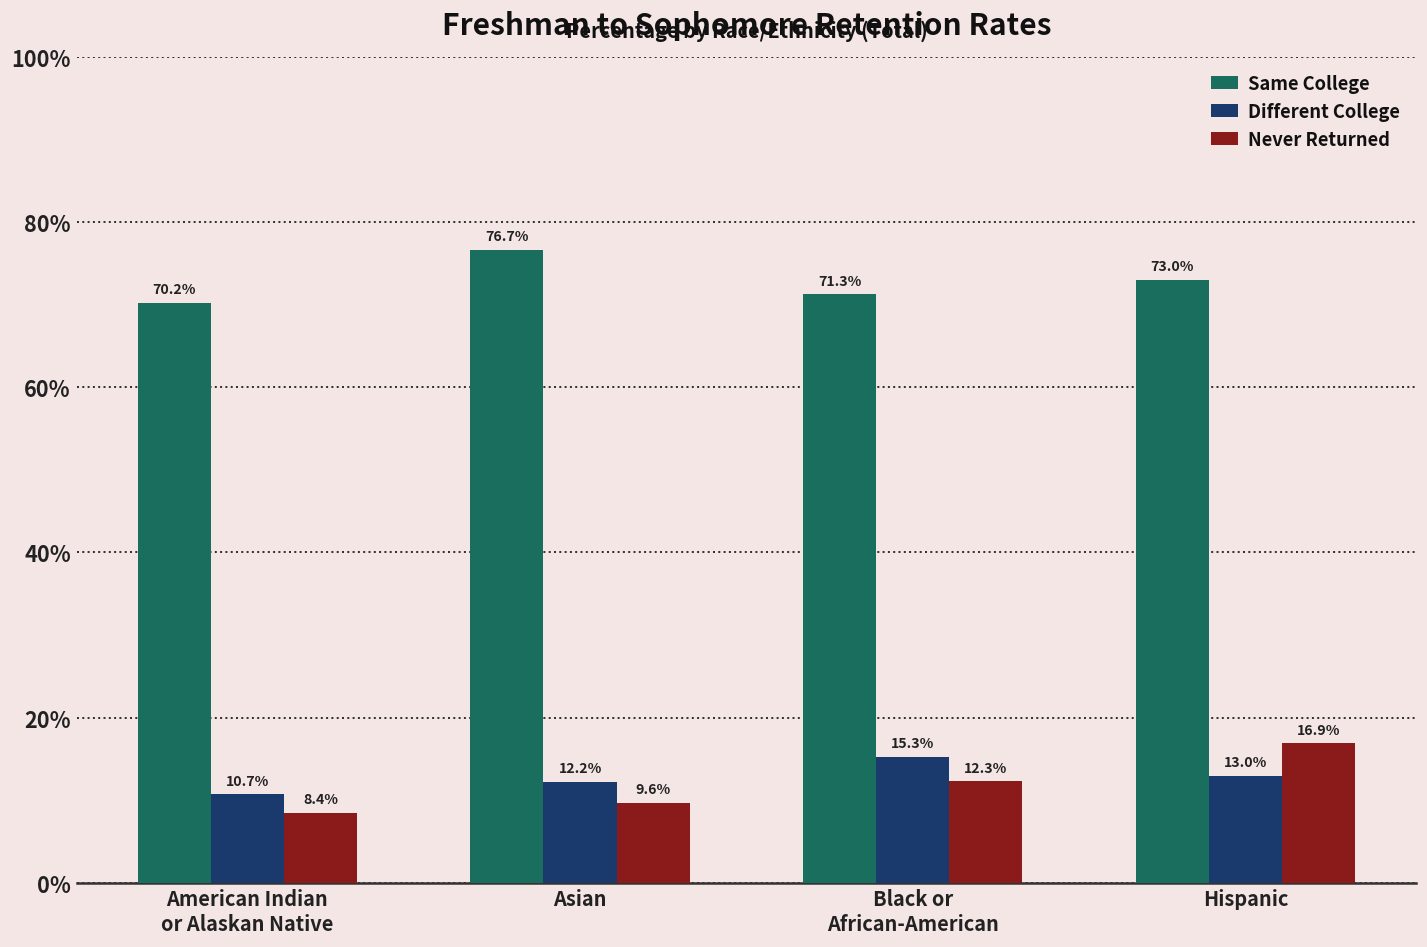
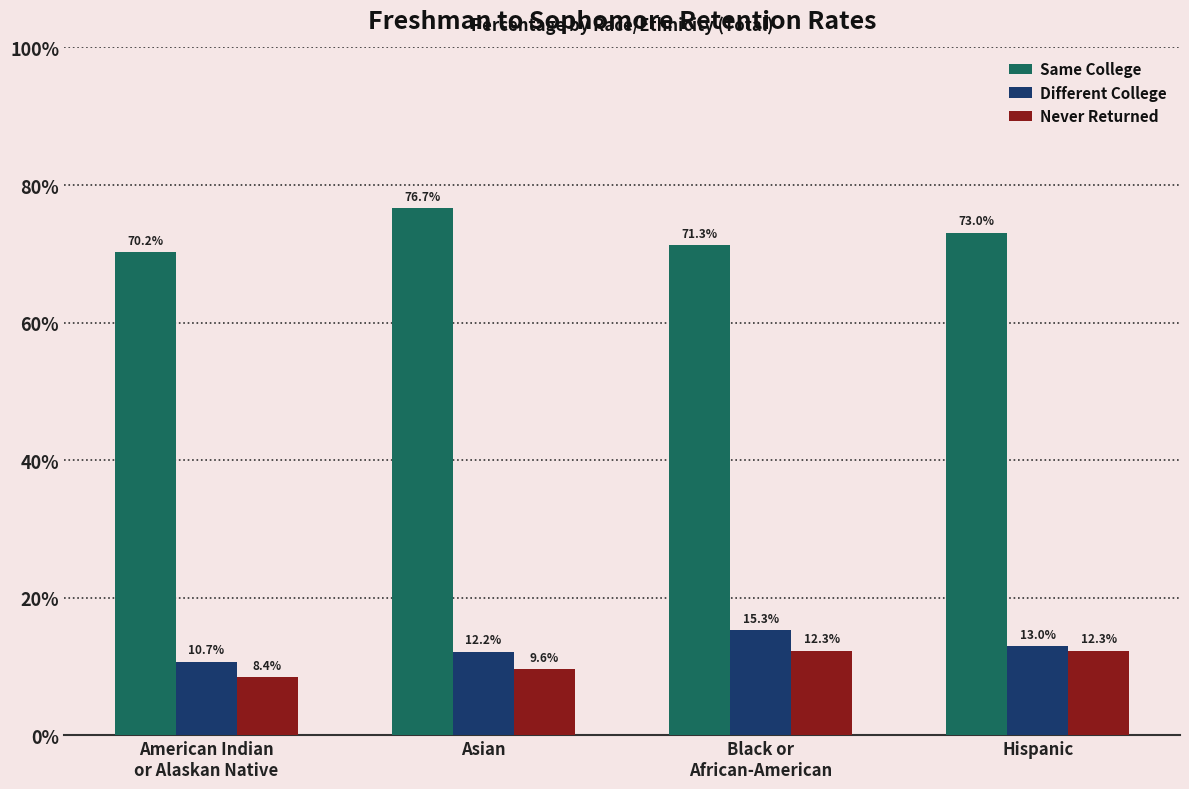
  {
    "Never Returned": {
      "American Indian or Alaskan Native": "8.4%",
      "Asian": "9.6%",
      "Black or African-American": "12.3%",
-     "Hispanic": "16.9%"
+     "Hispanic": "12.3%"
    }
  }
